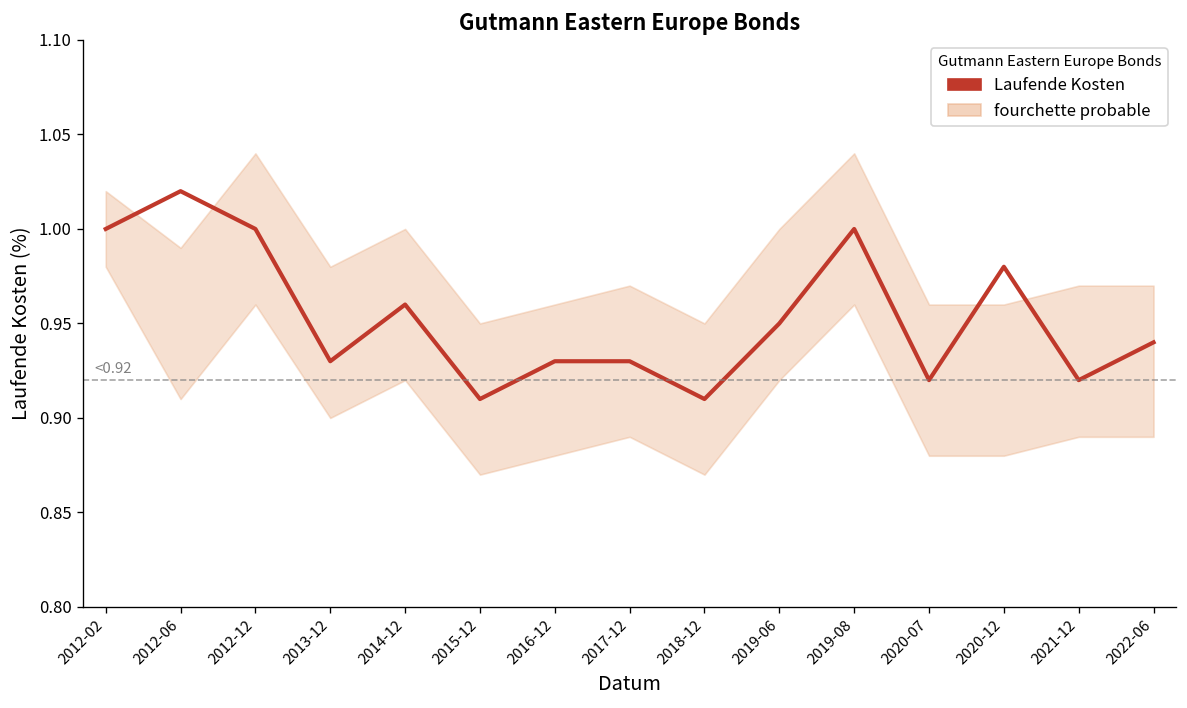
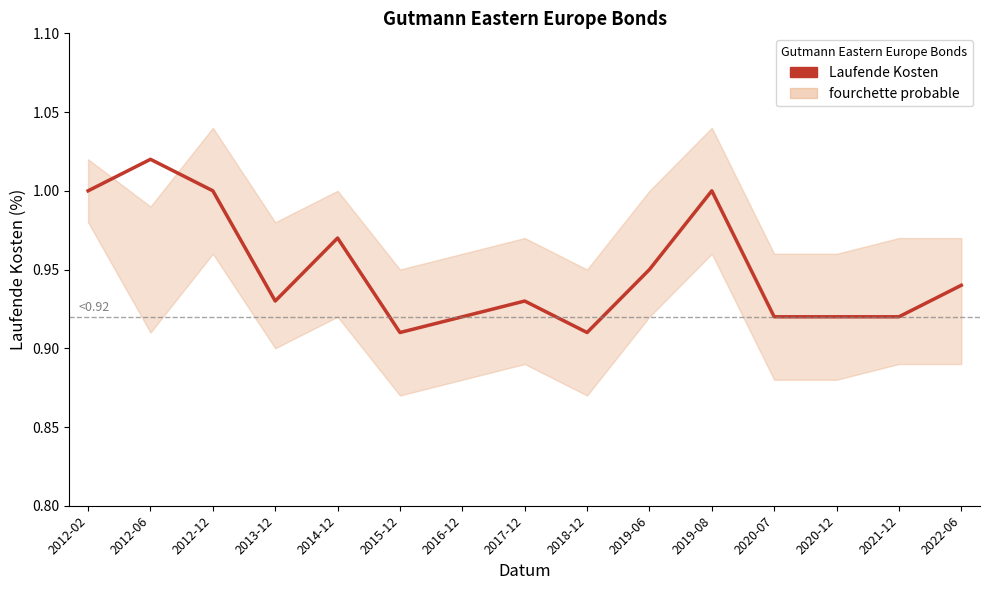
  {
    "Laufende Kosten": {
      "2012-02": 1.00,
      "2012-06": 1.02,
      "2012-12": 1.00,
      "2013-12": 0.93,
-     "2014-12": 0.96,
+     "2014-12": 0.97,
      "2015-12": 0.91,
-     "2016-12": 0.93,
+     "2016-12": 0.92,
      "2017-12": 0.93,
      "2018-12": 0.91,
      "2019-06": 0.95,
      "2019-08": 1.00,
      "2020-07": 0.92,
-     "2020-12": 0.98,
+     "2020-12": 0.92,
      "2021-12": 0.92,
      "2022-06": 0.94
    }
  }
